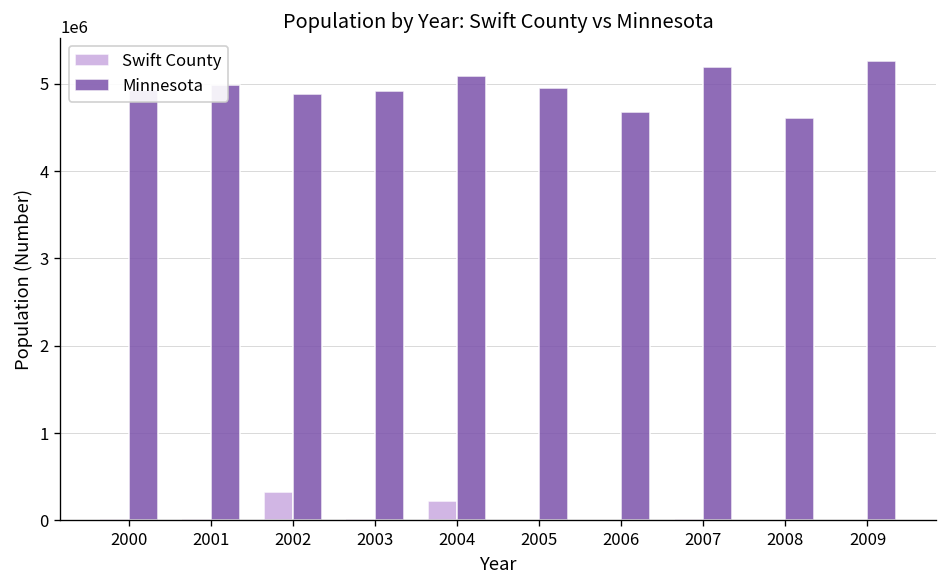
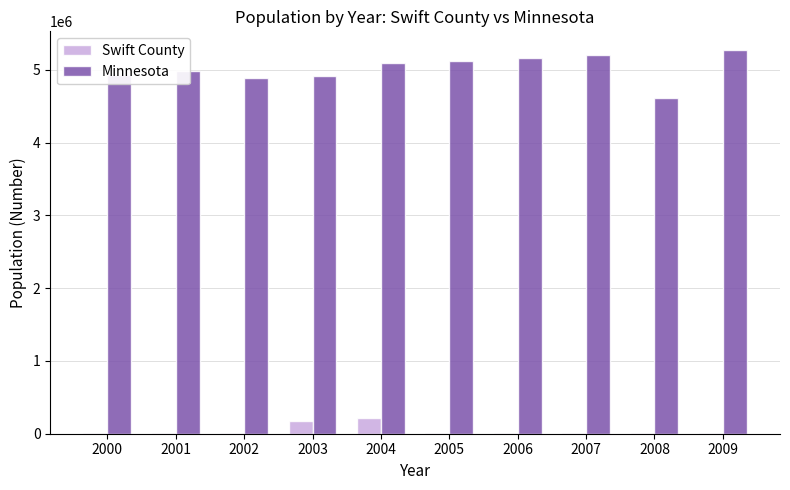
  {
    "Swift County": {
-     "2002": 300000,
-     "2003": 0,
+     "2002": 0,
+     "2003": 200000,
      "2004": 200000
    },
    "Minnesota": {
      "2002": 4900000,
      "2003": 4900000,
      "2004": 5100000,
-     "2005": 5000000,
-     "2006": 4700000,
+     "2005": 5100000,
+     "2006": 5200000,
      "2007": 5200000,
      "2008": 4600000,
      "2009": 5300000
    }
  }
